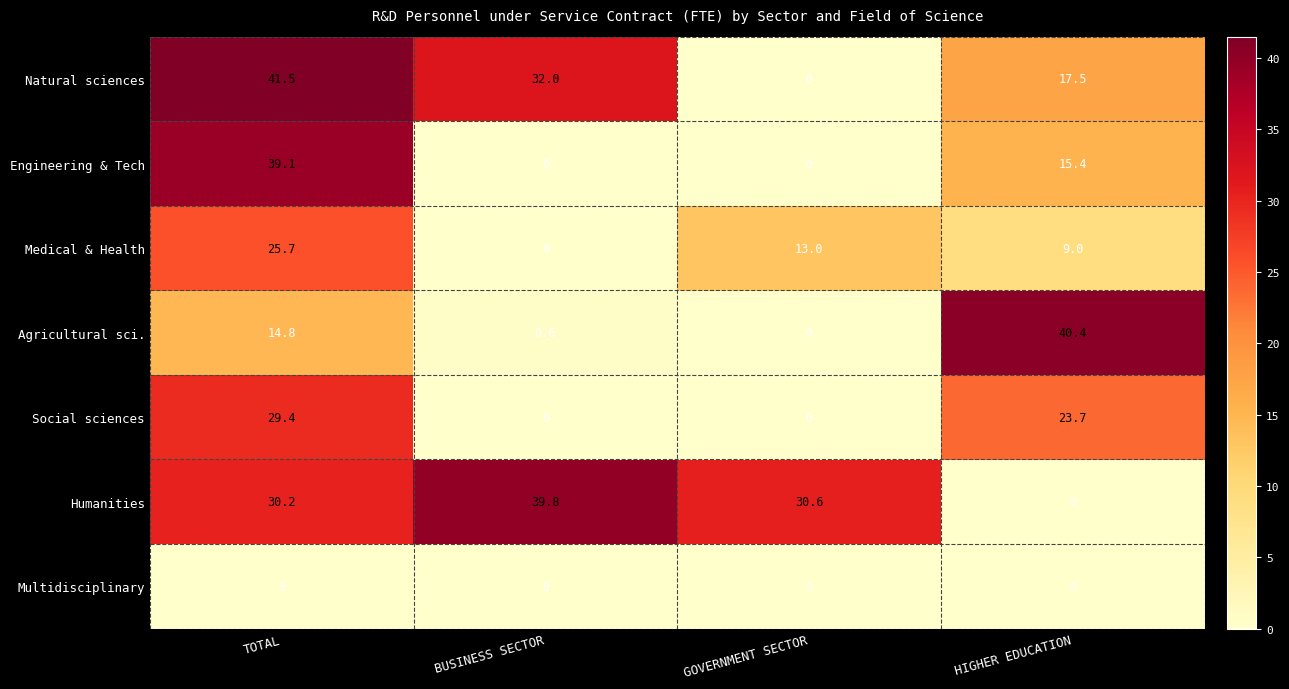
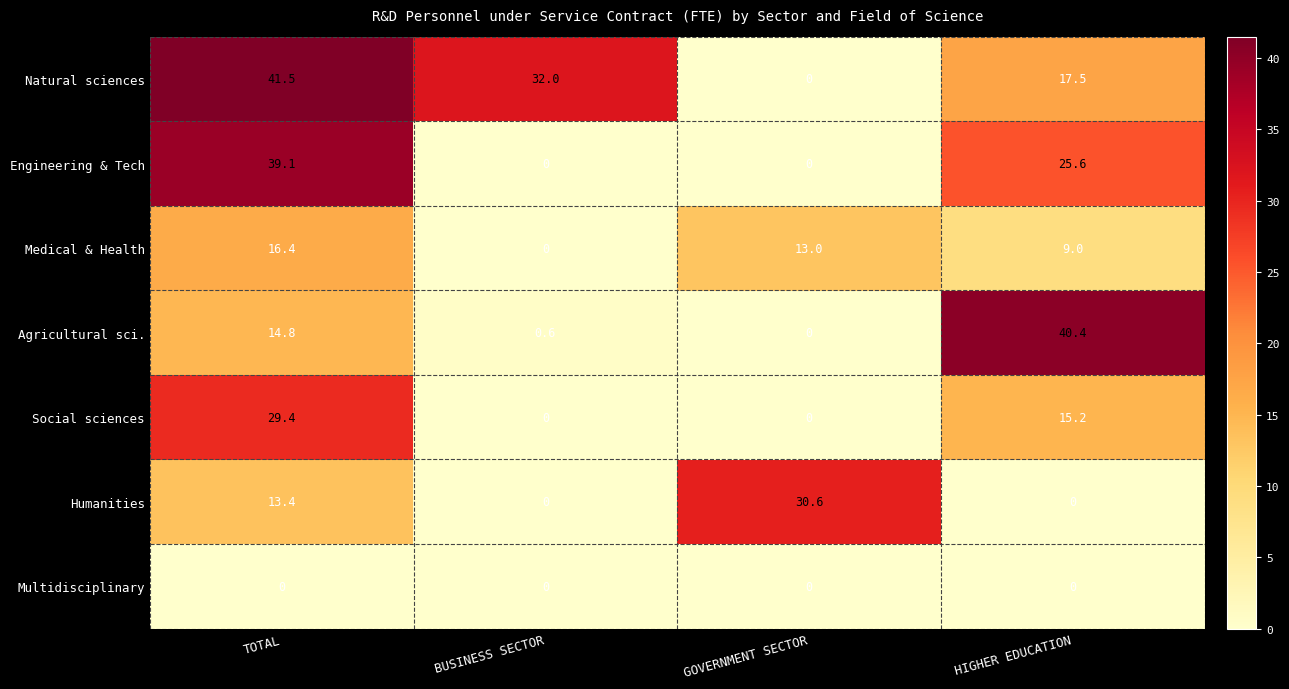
  {
    "Natural sciences": {
      "TOTAL": 41.5,
      "BUSINESS SECTOR": 32.0,
      "GOVERNMENT SECTOR": 0,
      "HIGHER EDUCATION": 17.5
    },
    "Engineering & Tech": {
      "TOTAL": 39.1,
      "BUSINESS SECTOR": 0,
      "GOVERNMENT SECTOR": 0,
-     "HIGHER EDUCATION": 15.4
+     "HIGHER EDUCATION": 25.6
    },
    "Medical & Health": {
-     "TOTAL": 25.7,
+     "TOTAL": 16.4,
      "BUSINESS SECTOR": 0,
      "GOVERNMENT SECTOR": 13.0,
      "HIGHER EDUCATION": 9.0
    },
    "Agricultural sci.": {
      "TOTAL": 14.8,
      "BUSINESS SECTOR": 0.6,
      "GOVERNMENT SECTOR": 0,
      "HIGHER EDUCATION": 40.4
    },
    "Social sciences": {
      "TOTAL": 29.4,
      "BUSINESS SECTOR": 0,
      "GOVERNMENT SECTOR": 0,
-     "HIGHER EDUCATION": 23.7
+     "HIGHER EDUCATION": 15.2
    },
    "Humanities": {
-     "TOTAL": 30.2,
-     "BUSINESS SECTOR": 39.8,
+     "TOTAL": 13.4,
+     "BUSINESS SECTOR": 0,
      "GOVERNMENT SECTOR": 30.6,
      "HIGHER EDUCATION": 0
    },
    "Multidisciplinary": {
      "TOTAL": 0,
      "BUSINESS SECTOR": 0,
      "GOVERNMENT SECTOR": 0,
      "HIGHER EDUCATION": 0
    }
  }
